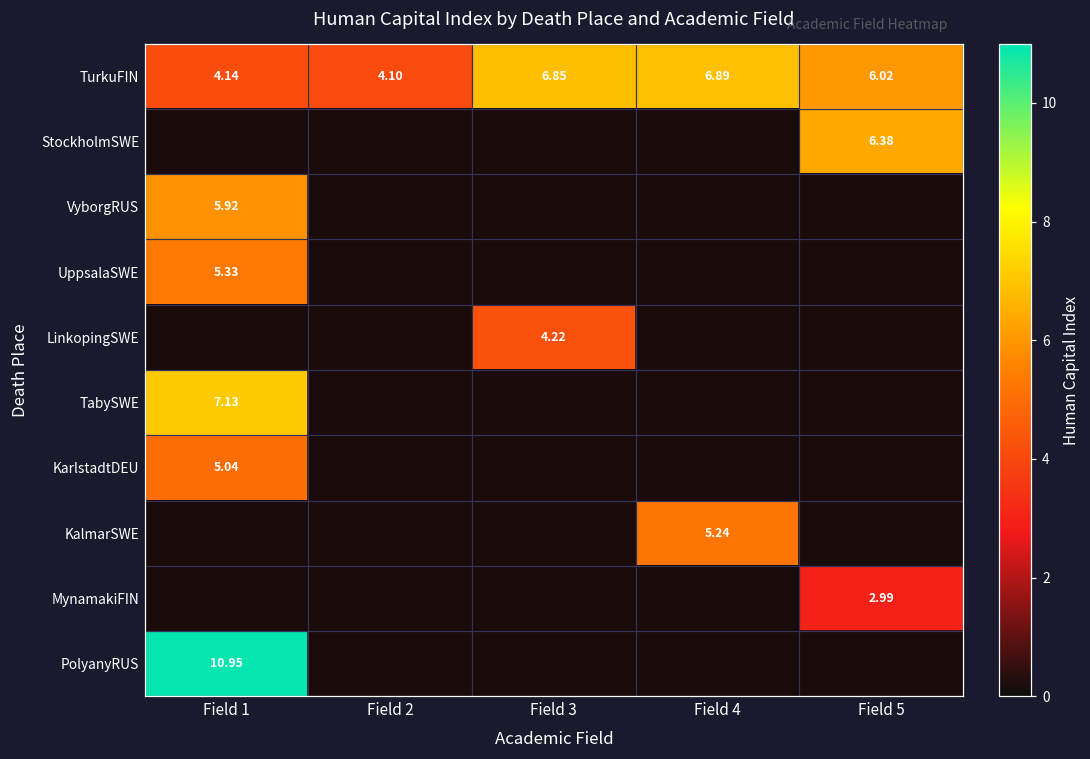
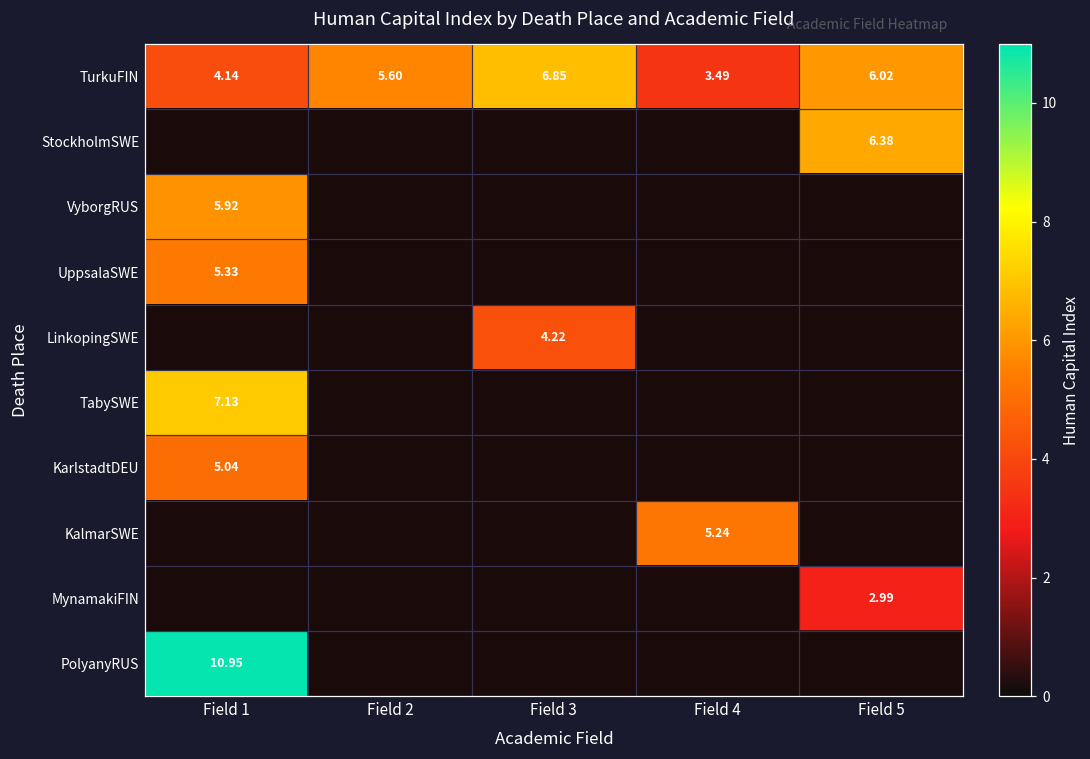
  {
    "TurkuFIN": {
      "Field 1": 4.14,
-     "Field 2": 4.10,
+     "Field 2": 5.60,
      "Field 3": 6.85,
-     "Field 4": 6.89,
+     "Field 4": 3.49,
      "Field 5": 6.02
    },
    "StockholmSWE": {
      "Field 5": 6.38
    },
    "VyborgRUS": {
      "Field 1": 5.92
    },
    "UppsalaSWE": {
      "Field 1": 5.33
    },
    "LinkopingSWE": {
      "Field 3": 4.22
    },
    "TabySWE": {
      "Field 1": 7.13
    },
    "KarlstadtDEU": {
      "Field 1": 5.04
    },
    "KalmarSWE": {
      "Field 4": 5.24
    },
    "MynamakiFIN": {
      "Field 5": 2.99
    },
    "PolyanyRUS": {
      "Field 1": 10.95
    }
  }
